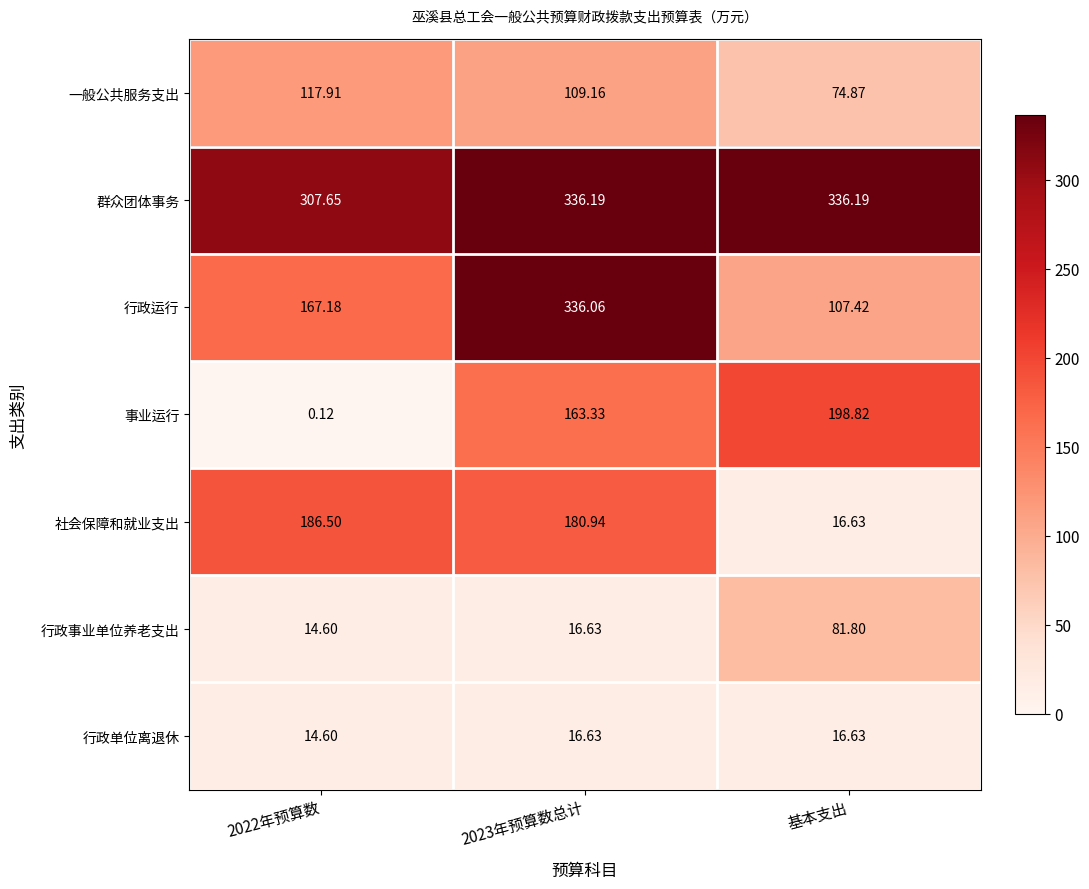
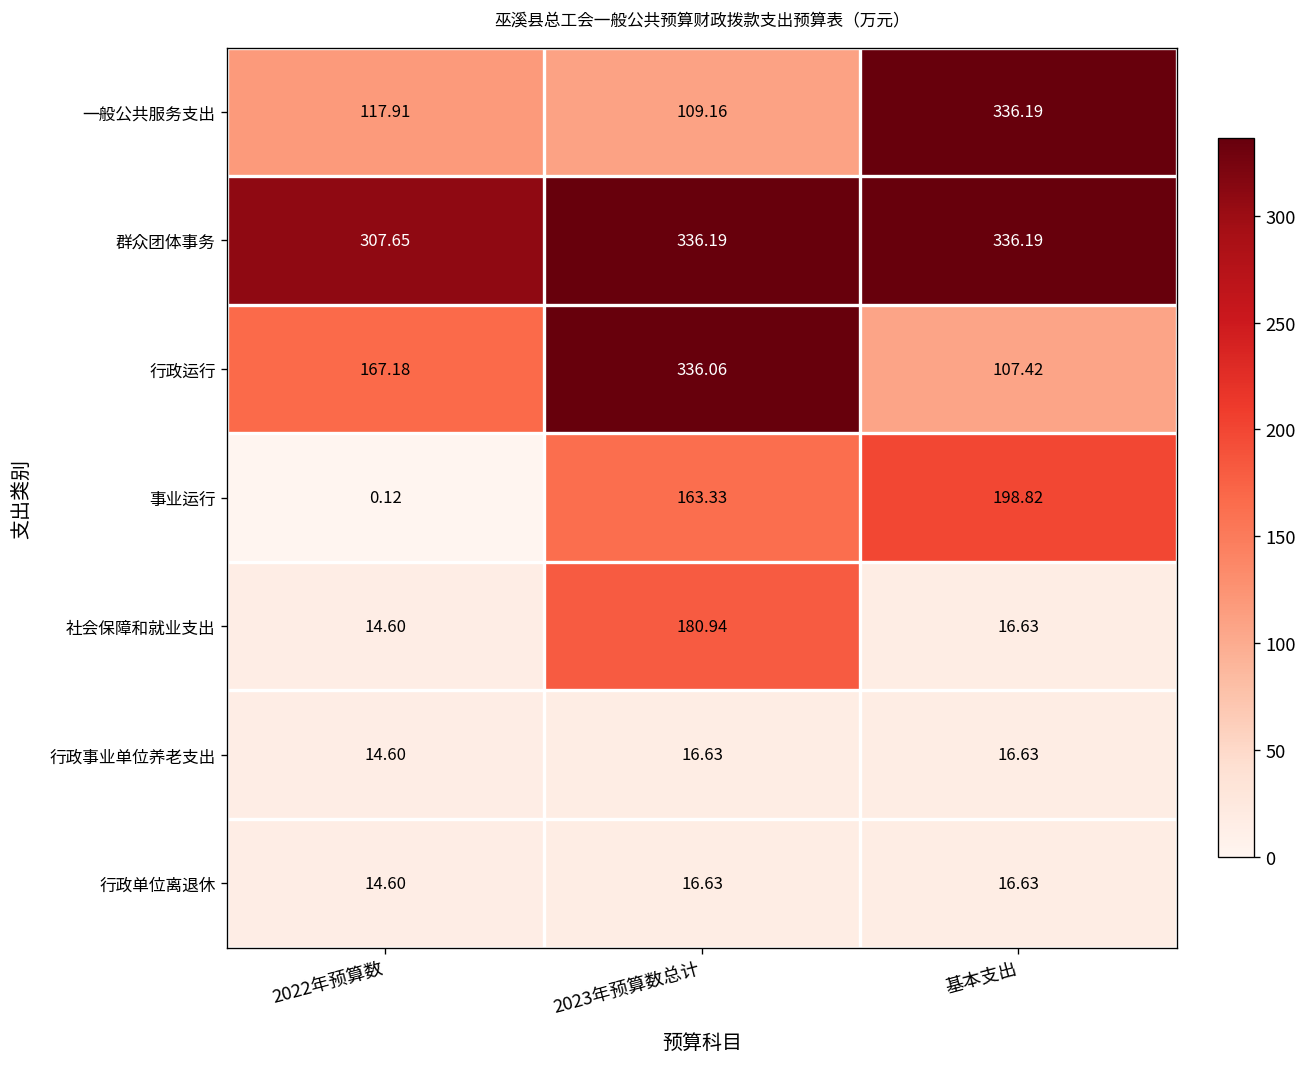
  {
    "一般公共服务支出": {
      "2022年预算数": 117.91,
      "2023年预算数总计": 109.16,
-     "基本支出": 74.87
+     "基本支出": 336.19
    },
    "群众团体事务": {
      "2022年预算数": 307.65,
      "2023年预算数总计": 336.19,
      "基本支出": 336.19
    },
    "行政运行": {
      "2022年预算数": 167.18,
      "2023年预算数总计": 336.06,
      "基本支出": 107.42
    },
    "事业运行": {
      "2022年预算数": 0.12,
      "2023年预算数总计": 163.33,
      "基本支出": 198.82
    },
    "社会保障和就业支出": {
-     "2022年预算数": 186.50,
+     "2022年预算数": 14.60,
      "2023年预算数总计": 180.94,
      "基本支出": 16.63
    },
    "行政事业单位养老支出": {
      "2022年预算数": 14.60,
      "2023年预算数总计": 16.63,
-     "基本支出": 81.80
+     "基本支出": 16.63
    },
    "行政单位离退休": {
      "2022年预算数": 14.60,
      "2023年预算数总计": 16.63,
      "基本支出": 16.63
    }
  }
